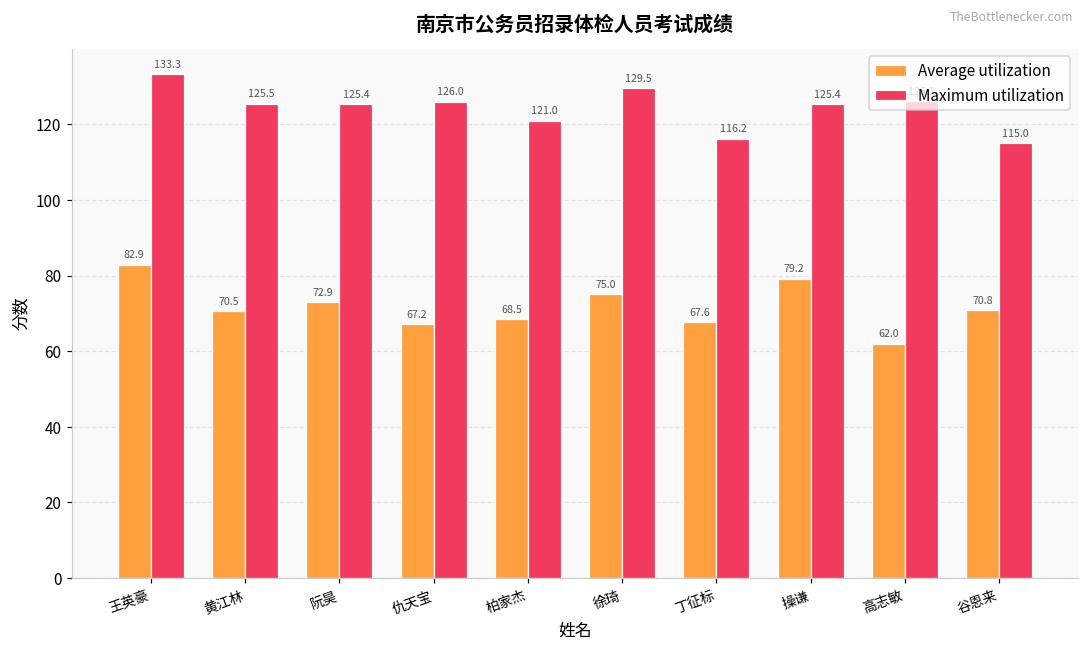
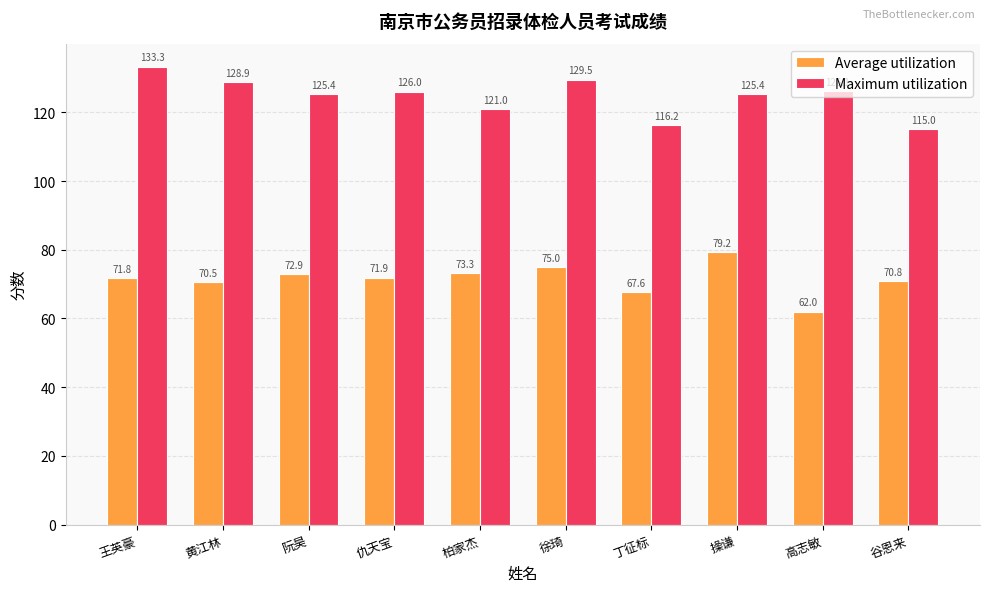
  {
    "Average utilization": {
-     "王英豪": 82.9,
+     "王英豪": 71.8,
      "黄江林": 70.5,
      "阮昊": 72.9,
-     "仇天宝": 67.2,
-     "柏家杰": 68.5,
+     "仇天宝": 71.9,
+     "柏家杰": 73.3,
      "徐琦": 75.0,
      "丁征标": 67.6,
      "操谦": 79.2,
      "高志敏": 62.0,
      "谷恩来": 70.8
    },
    "Maximum utilization": {
      "王英豪": 133.3,
-     "黄江林": 125.5,
+     "黄江林": 128.9,
      "阮昊": 125.4,
      "仇天宝": 126.0,
      "柏家杰": 121.0,
      "徐琦": 129.5,
      "丁征标": 116.2,
      "操谦": 125.4,
      "谷恩来": 115.0
    }
  }
